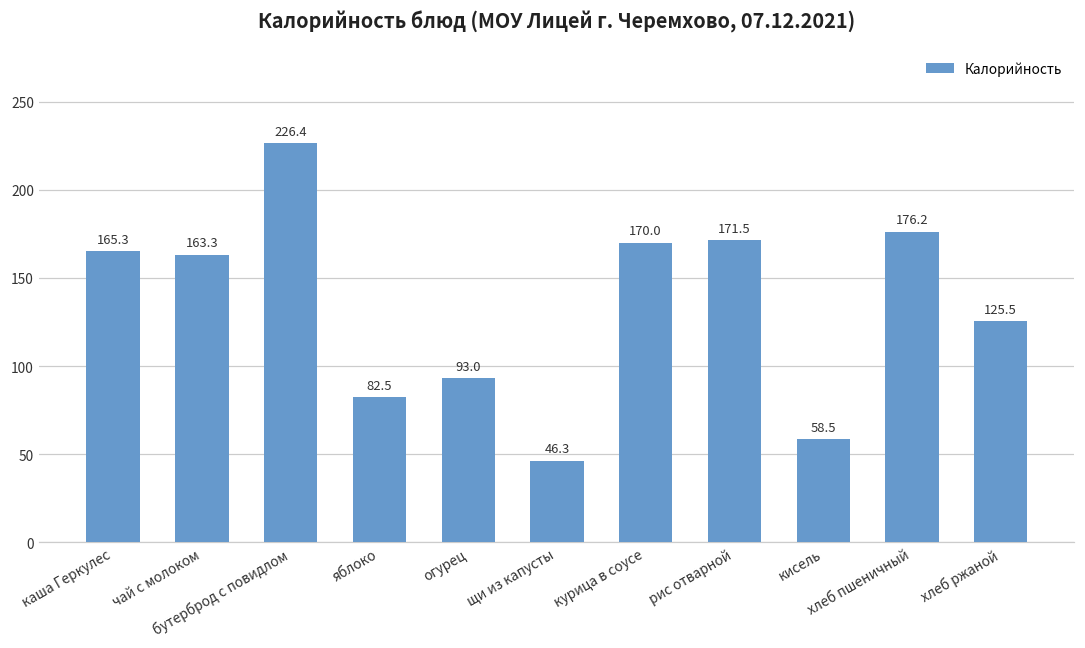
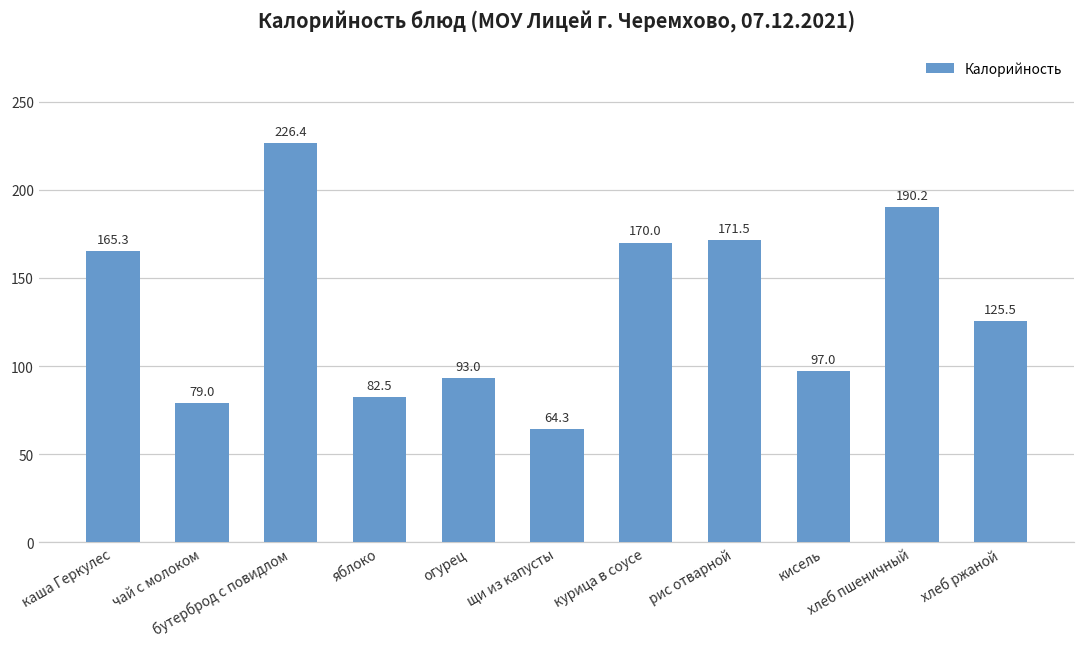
  {
    "каша Геркулес": 165.3,
-   "чай с молоком": 163.3,
+   "чай с молоком": 79.0,
    "бутерброд с повидлом": 226.4,
    "яблоко": 82.5,
    "огурец": 93.0,
-   "щи из капусты": 46.3,
+   "щи из капусты": 64.3,
    "курица в соусе": 170.0,
    "рис отварной": 171.5,
-   "кисель": 58.5,
-   "хлеб пшеничный": 176.2,
+   "кисель": 97.0,
+   "хлеб пшеничный": 190.2,
    "хлеб ржаной": 125.5
  }
